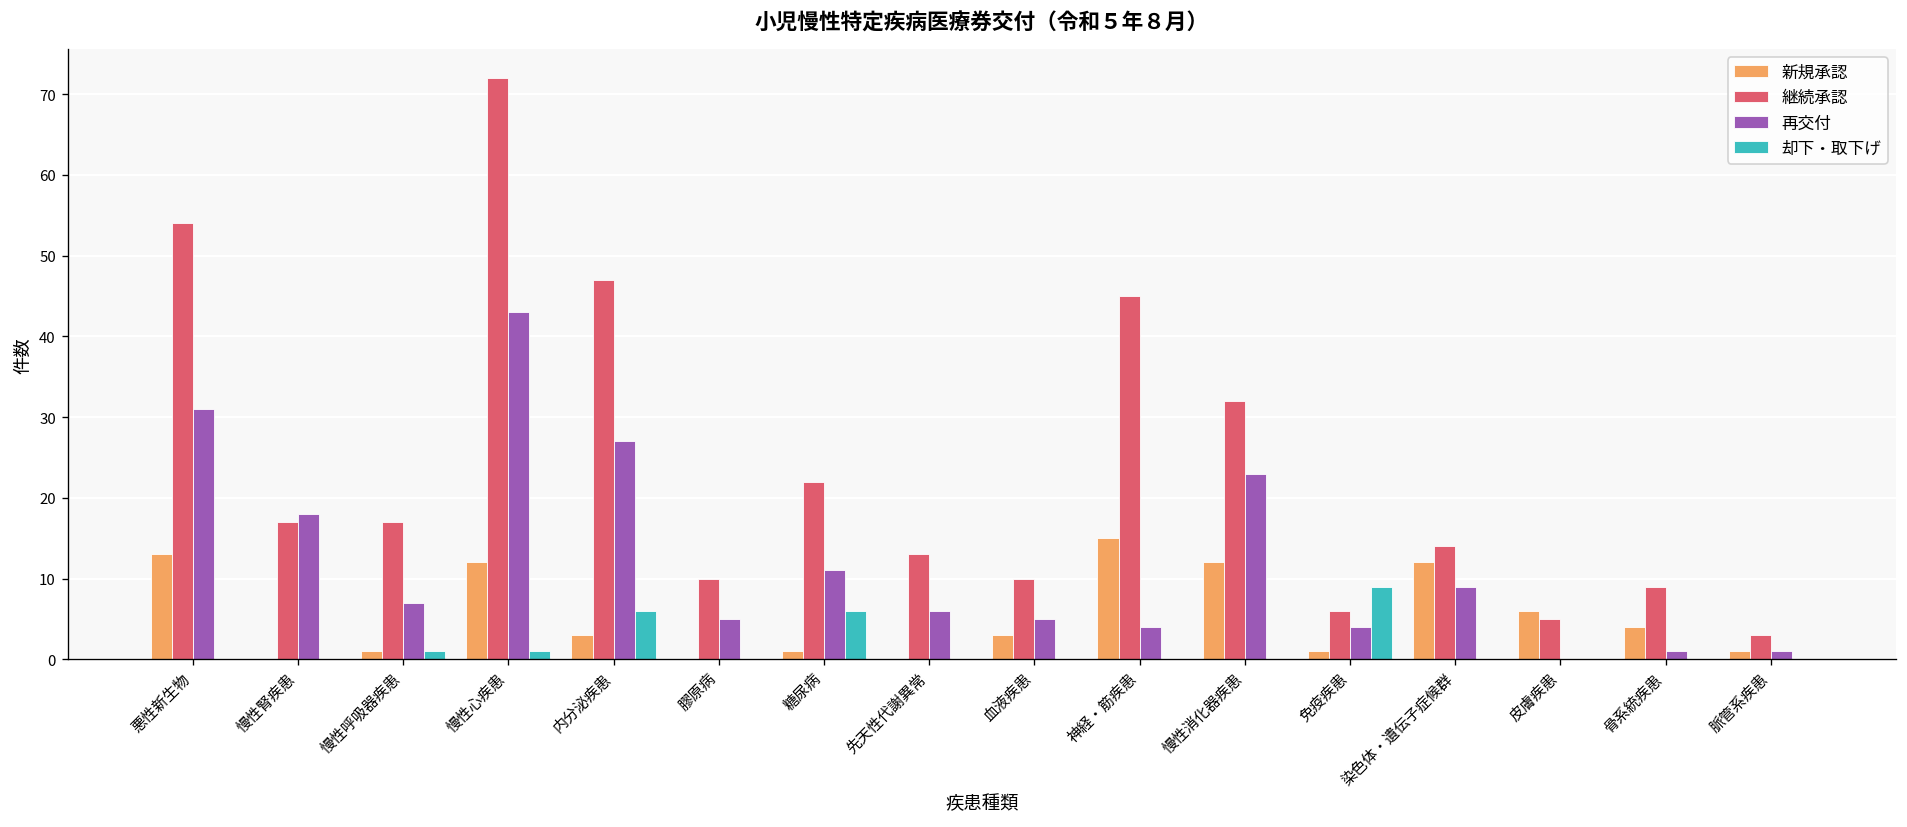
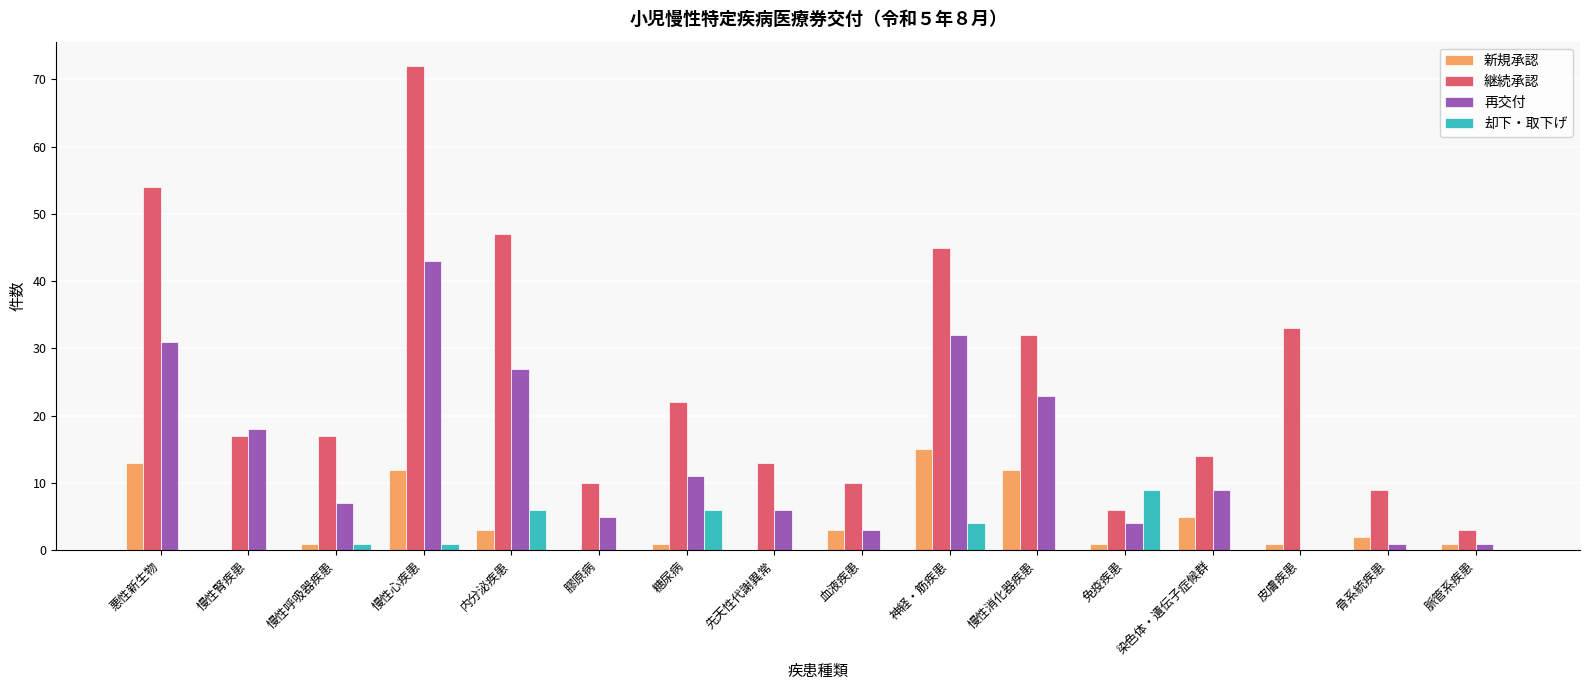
  {
    "新規承認": {
      "悪性新生物": 13,
      "慢性腎疾患": 0,
      "慢性呼吸器疾患": 1,
      "慢性心疾患": 12,
      "内分泌疾患": 3,
      "膠原病": 0,
      "糖尿病": 1,
      "先天性代謝異常": 0,
      "血液疾患": 3,
      "神経・筋疾患": 15,
      "慢性消化器疾患": 12,
      "免疫疾患": 1,
-     "染色体・遺伝子症候群": 12,
-     "皮膚疾患": 6,
-     "骨系統疾患": 4,
+     "染色体・遺伝子症候群": 5,
+     "皮膚疾患": 1,
+     "骨系統疾患": 2,
      "脈管系疾患": 1
    },
    "継続承認": {
      "悪性新生物": 54,
      "慢性腎疾患": 17,
      "慢性呼吸器疾患": 17,
      "慢性心疾患": 72,
      "内分泌疾患": 47,
      "膠原病": 10,
      "糖尿病": 22,
      "先天性代謝異常": 13,
      "血液疾患": 10,
      "神経・筋疾患": 45,
      "慢性消化器疾患": 32,
      "免疫疾患": 6,
      "染色体・遺伝子症候群": 14,
-     "皮膚疾患": 5,
+     "皮膚疾患": 33,
      "骨系統疾患": 9,
      "脈管系疾患": 3
    },
    "再交付": {
      "悪性新生物": 31,
      "慢性腎疾患": 18,
      "慢性呼吸器疾患": 7,
      "慢性心疾患": 43,
      "内分泌疾患": 27,
      "膠原病": 5,
      "糖尿病": 11,
      "先天性代謝異常": 6,
-     "血液疾患": 5,
-     "神経・筋疾患": 4,
+     "血液疾患": 3,
+     "神経・筋疾患": 32,
      "慢性消化器疾患": 23,
      "免疫疾患": 4,
      "染色体・遺伝子症候群": 9,
      "皮膚疾患": 0,
      "骨系統疾患": 1,
      "脈管系疾患": 1
    },
    "却下・取下げ": {
      "悪性新生物": 0,
      "慢性腎疾患": 0,
      "慢性呼吸器疾患": 1,
      "慢性心疾患": 1,
      "内分泌疾患": 6,
      "膠原病": 0,
      "糖尿病": 6,
      "先天性代謝異常": 0,
      "血液疾患": 0,
-     "神経・筋疾患": 0,
+     "神経・筋疾患": 4,
      "慢性消化器疾患": 0,
      "免疫疾患": 9,
      "染色体・遺伝子症候群": 0,
      "皮膚疾患": 0,
      "骨系統疾患": 0,
      "脈管系疾患": 0
    }
  }
